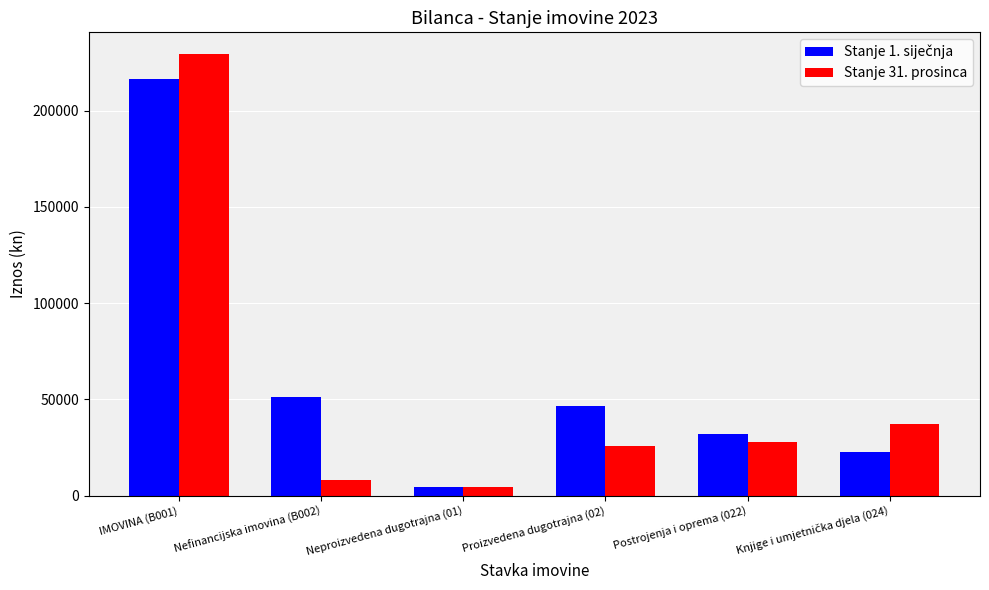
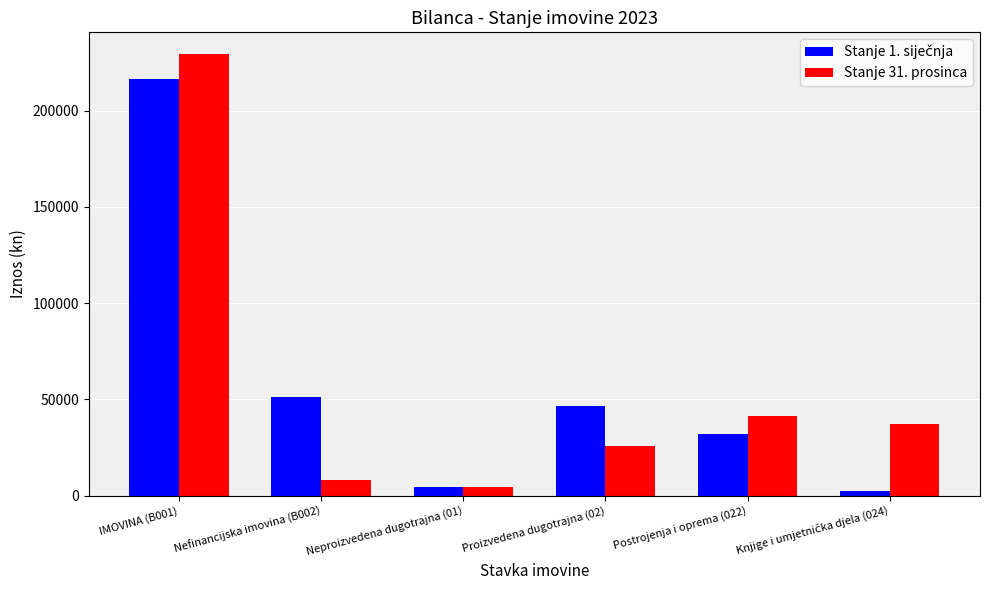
  {
    "Stanje 1. siječnja": {
      "IMOVINA (B001)": 217000,
      "Nefinancijska imovina (B002)": 51000,
      "Neproizvedena dugotrajna (01)": 4000,
      "Proizvedena dugotrajna (02)": 47000,
      "Postrojenja i oprema (022)": 32000,
-     "Knjige i umjetnička djela (024)": 23000
+     "Knjige i umjetnička djela (024)": 2000
    },
    "Stanje 31. prosinca": {
      "IMOVINA (B001)": 229000,
      "Nefinancijska imovina (B002)": 8000,
      "Neproizvedena dugotrajna (01)": 4000,
      "Proizvedena dugotrajna (02)": 26000,
-     "Postrojenja i oprema (022)": 28000,
+     "Postrojenja i oprema (022)": 41000,
      "Knjige i umjetnička djela (024)": 37000
    }
  }
